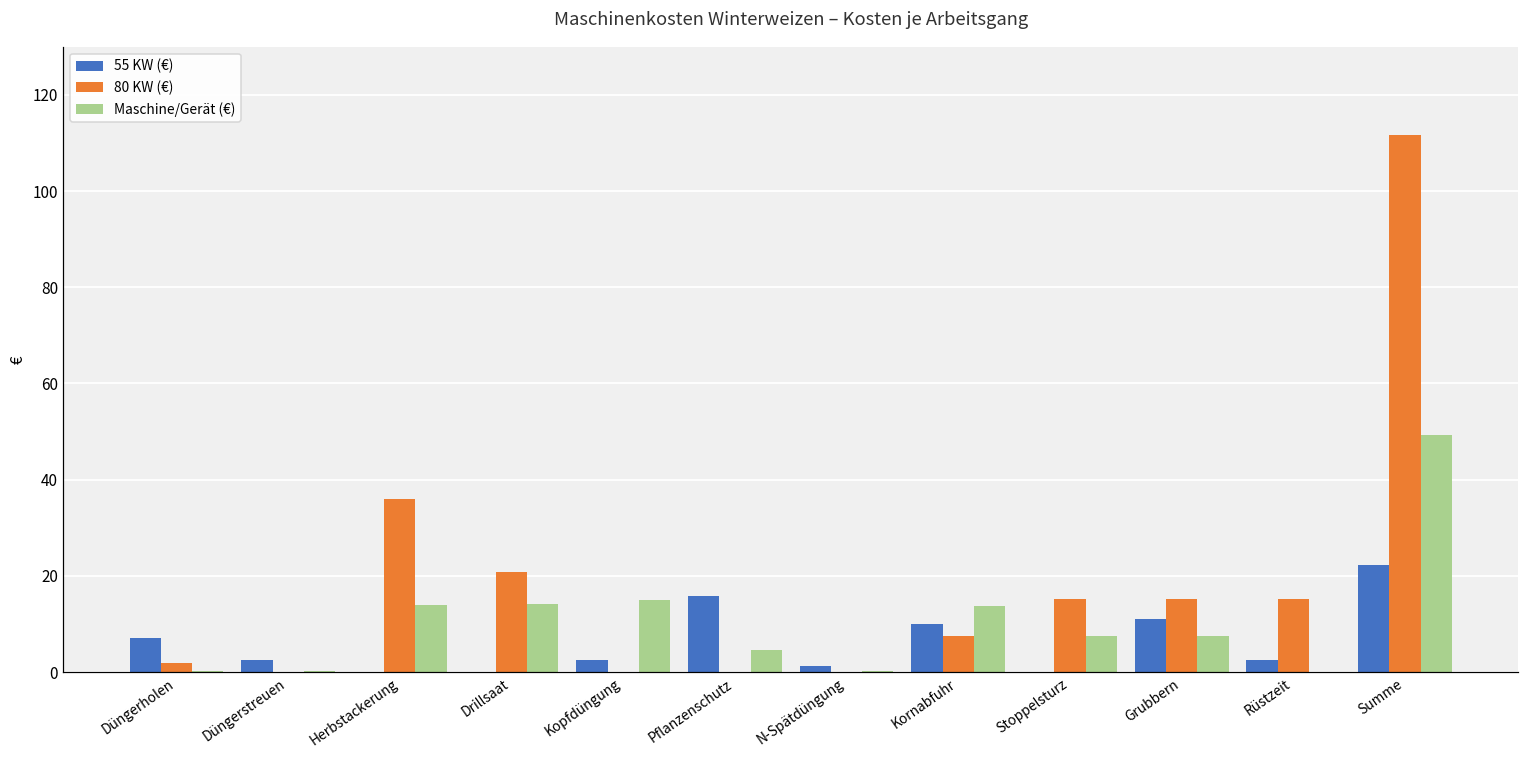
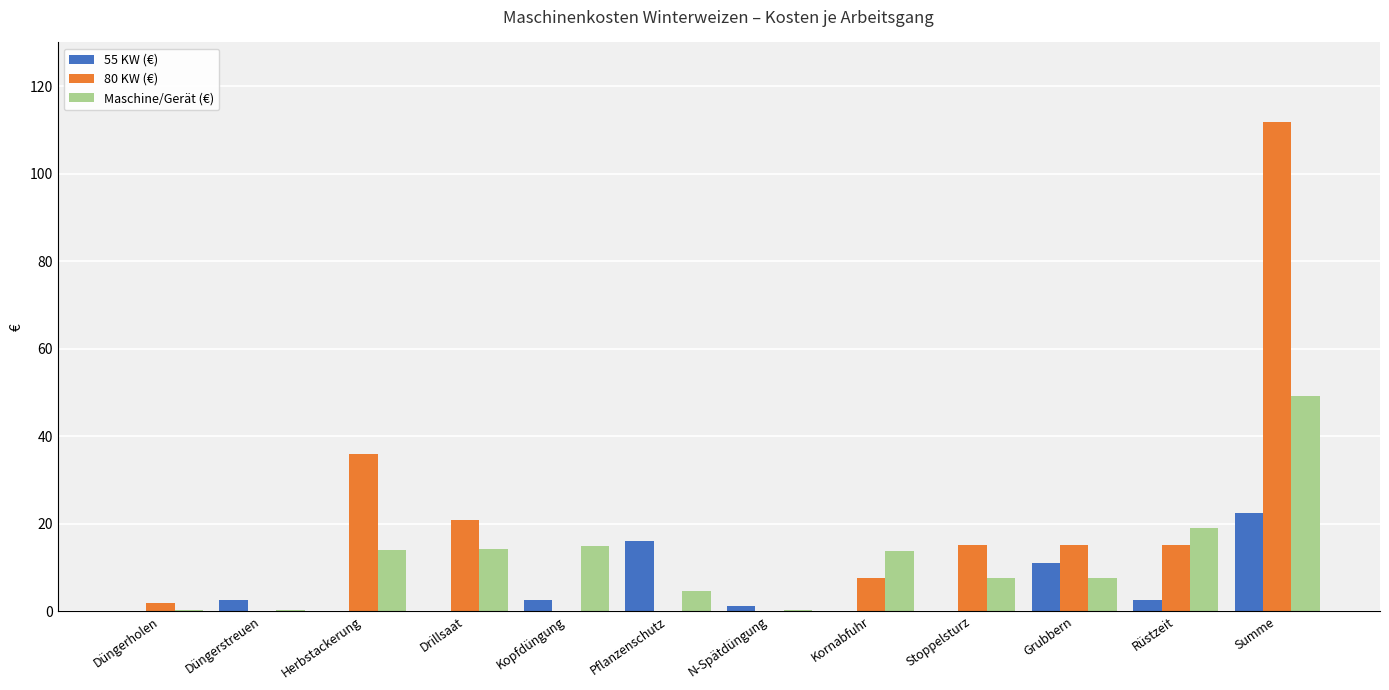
  {
    "55 KW (€)": {
-     "Düngerholen": 7,
+     "Düngerholen": 0,
      "Düngerstreuen": 2,
      "Herbstackerung": 0,
      "Drillsaat": 0,
      "Kopfdüngung": 2,
      "Pflanzenschutz": 16,
      "N-Spätdüngung": 1,
-     "Kornabfuhr": 10,
+     "Kornabfuhr": 0,
      "Stoppelsturz": 0,
      "Grubbern": 11,
      "Rüstzeit": 2,
      "Summe": 22
    },
    "80 KW (€)": {
      "Düngerholen": 2,
      "Düngerstreuen": 0,
      "Herbstackerung": 36,
      "Drillsaat": 21,
      "Kopfdüngung": 0,
      "Pflanzenschutz": 0,
      "N-Spätdüngung": 0,
      "Kornabfuhr": 8,
      "Stoppelsturz": 15,
      "Grubbern": 15,
      "Rüstzeit": 15,
      "Summe": 112
    },
    "Maschine/Gerät (€)": {
      "Herbstackerung": 14,
      "Drillsaat": 14,
      "Kopfdüngung": 15,
      "Pflanzenschutz": 5,
      "Kornabfuhr": 14,
      "Stoppelsturz": 8,
      "Grubbern": 8,
-     "Rüstzeit": 0,
+     "Rüstzeit": 19,
      "Summe": 49
    }
  }
